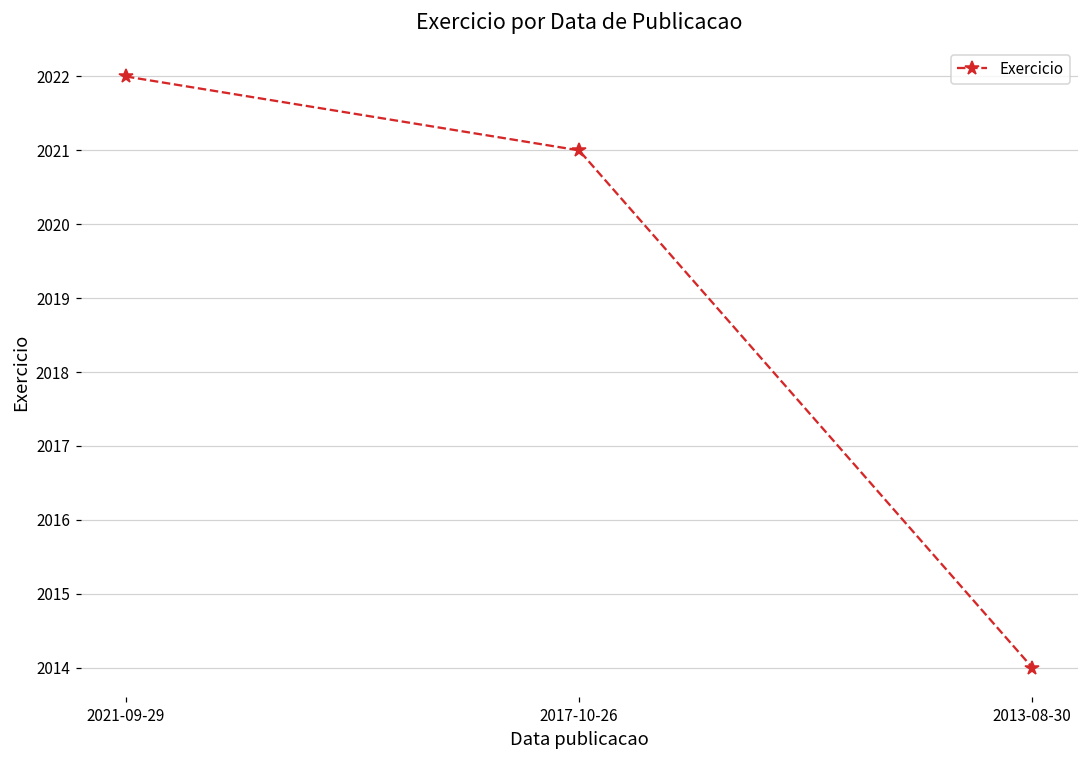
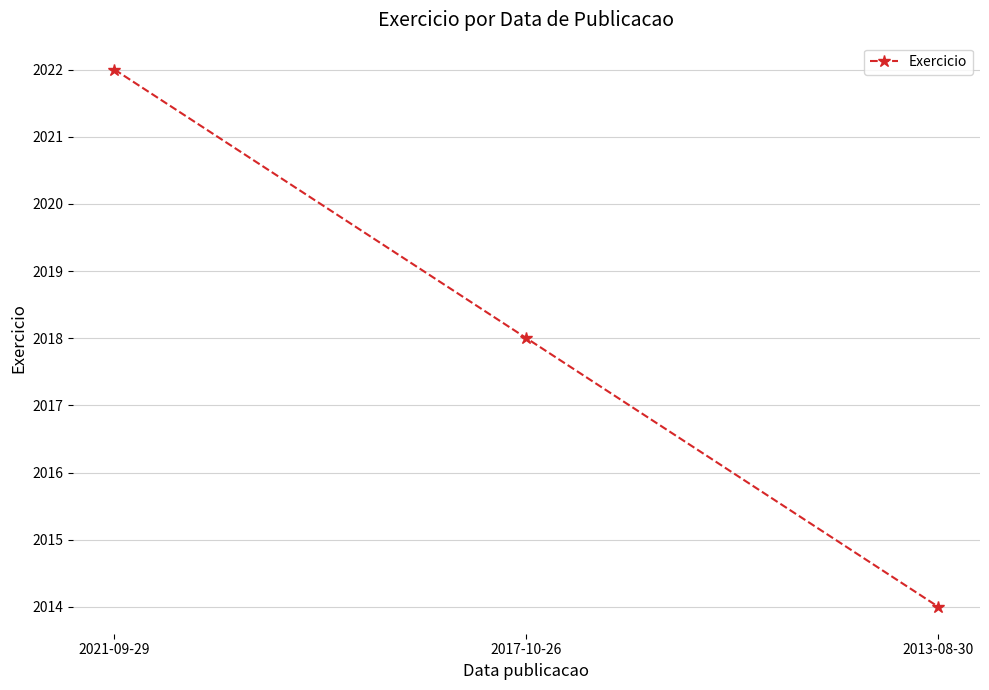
  {
    "2021-09-29": 2022,
-   "2017-10-26": 2021,
+   "2017-10-26": 2018,
    "2013-08-30": 2014
  }
